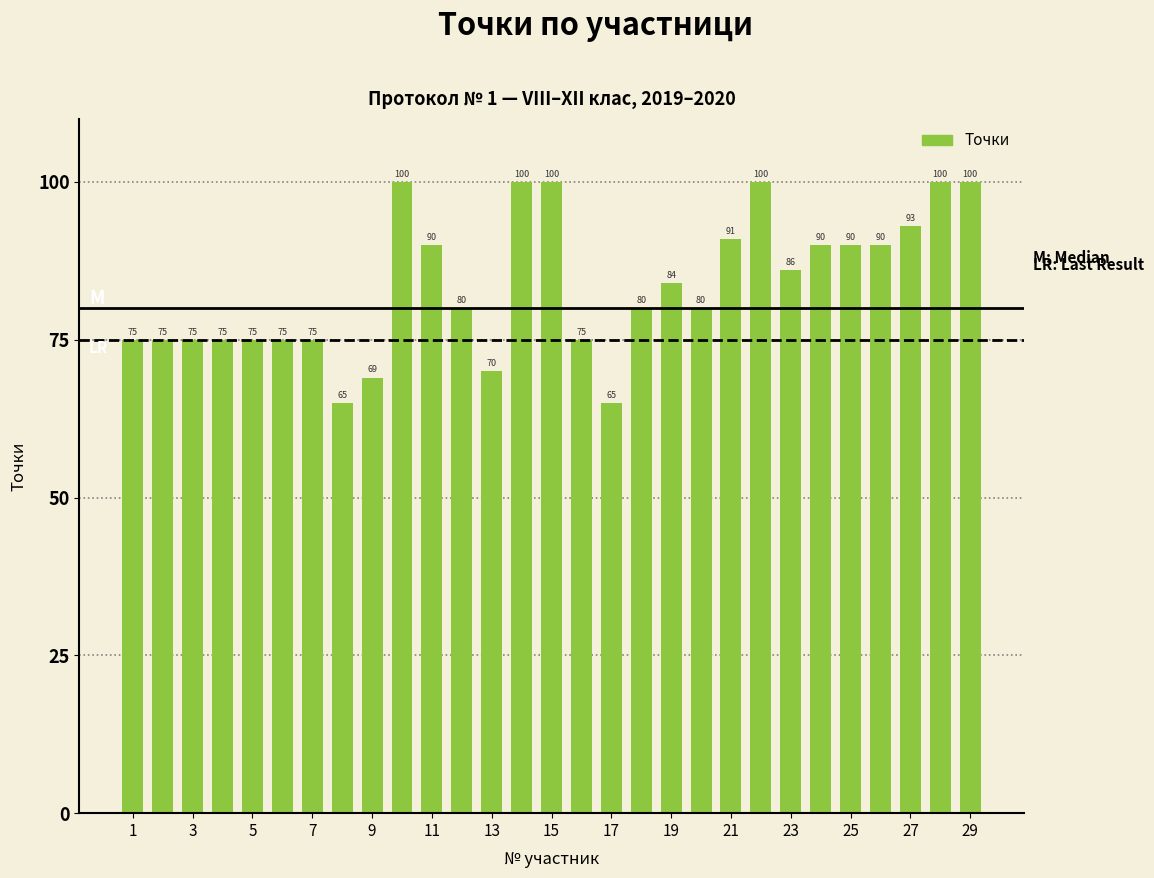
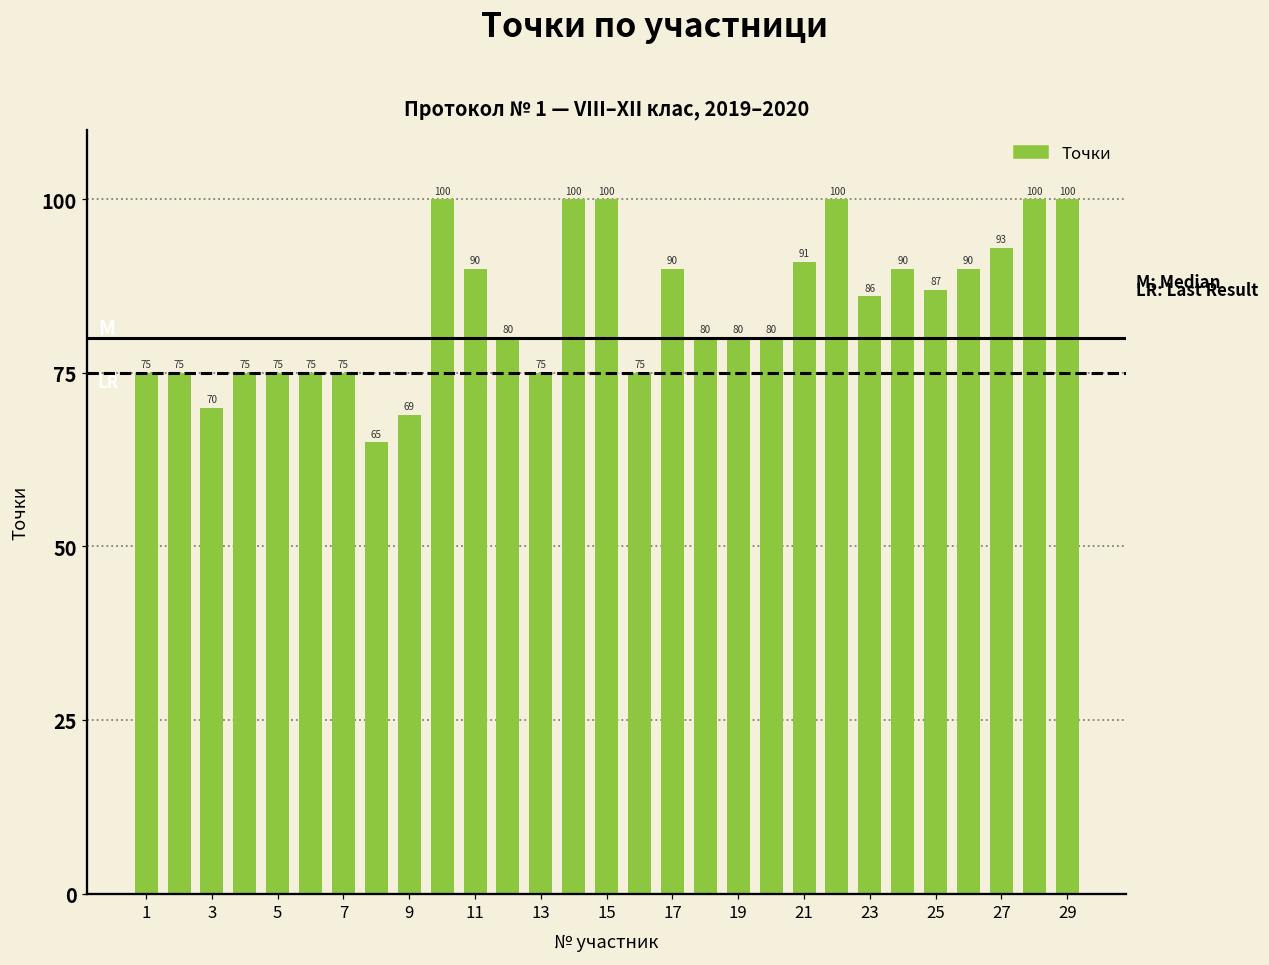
  {
    "1": 75,
-   "3": 75,
+   "3": 70,
    "5": 75,
    "7": 75,
    "9": 69,
    "11": 90,
-   "13": 70,
+   "13": 75,
    "15": 100,
-   "17": 65,
-   "19": 84,
+   "17": 90,
+   "19": 80,
    "21": 91,
    "23": 86,
-   "25": 90,
+   "25": 87,
    "27": 93,
    "29": 100
  }
